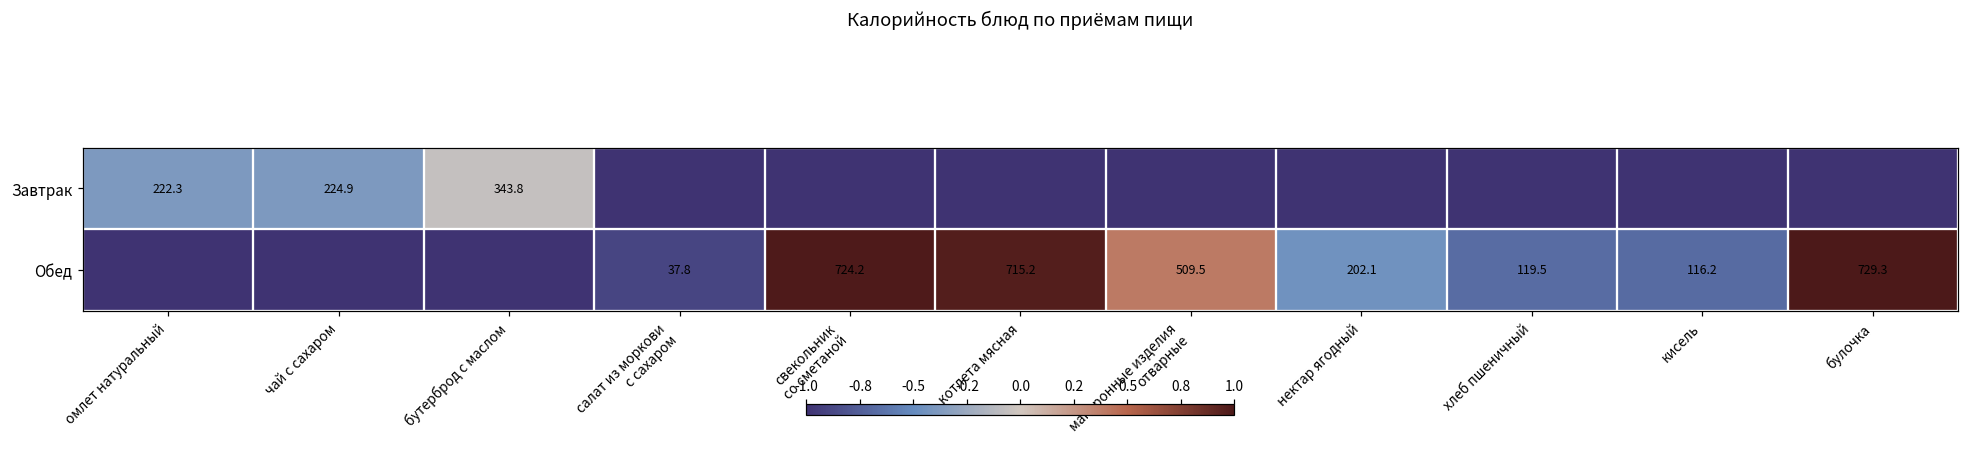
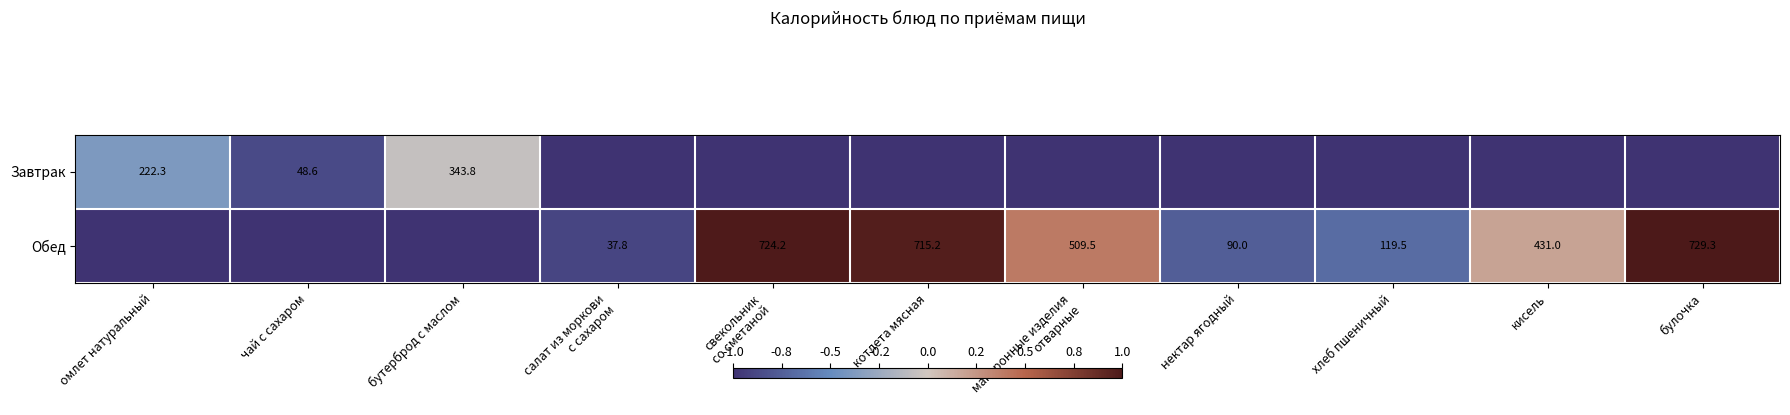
  {
    "Завтрак": {
      "омлет натуральный": 222.3,
-     "чай с сахаром": 224.9,
+     "чай с сахаром": 48.6,
      "бутерброд с маслом": 343.8
    },
    "Обед": {
      "салат из моркови с сахаром": 37.8,
      "свекольник со сметаной": 724.2,
      "котлета мясная": 715.2,
      "макаронные изделия отварные": 509.5,
-     "нектар ягодный": 202.1,
+     "нектар ягодный": 90.0,
      "хлеб пшеничный": 119.5,
-     "кисель": 116.2,
+     "кисель": 431.0,
      "булочка": 729.3
    }
  }
